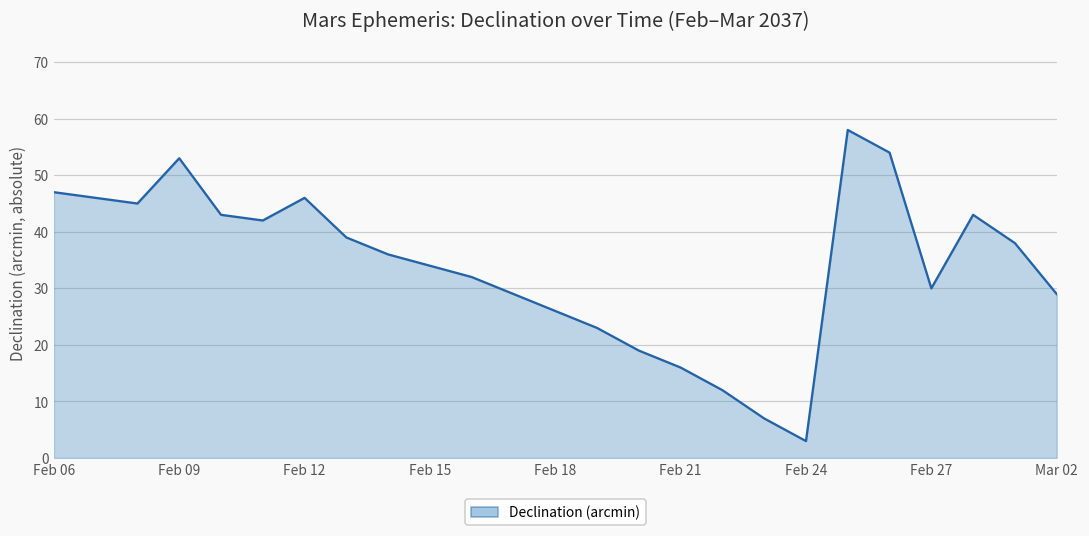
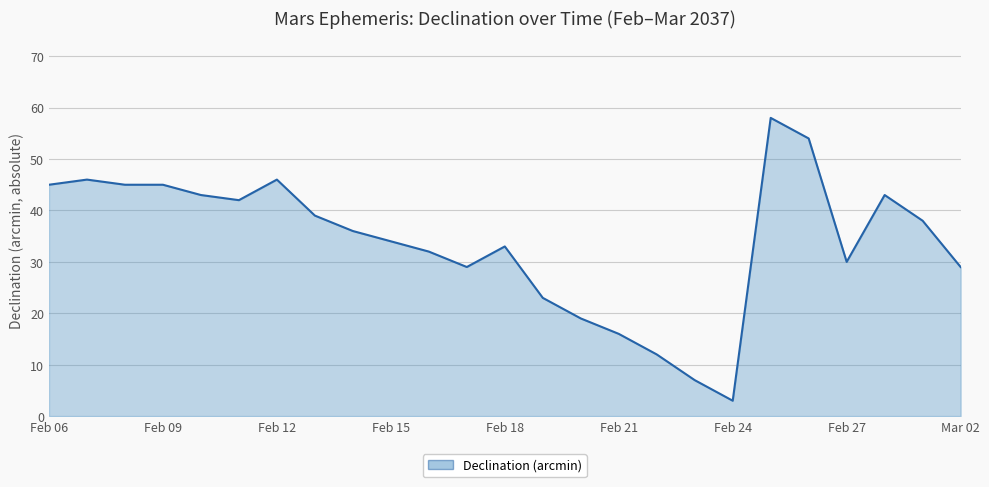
  {
-   "Feb 06": 47,
-   "Feb 09": 53,
+   "Feb 06": 45,
+   "Feb 09": 45,
    "Feb 12": 46,
    "Feb 15": 34,
-   "Feb 18": 26,
+   "Feb 18": 33,
    "Feb 21": 16,
    "Feb 24": 3,
    "Feb 27": 30,
    "Mar 02": 29
  }
